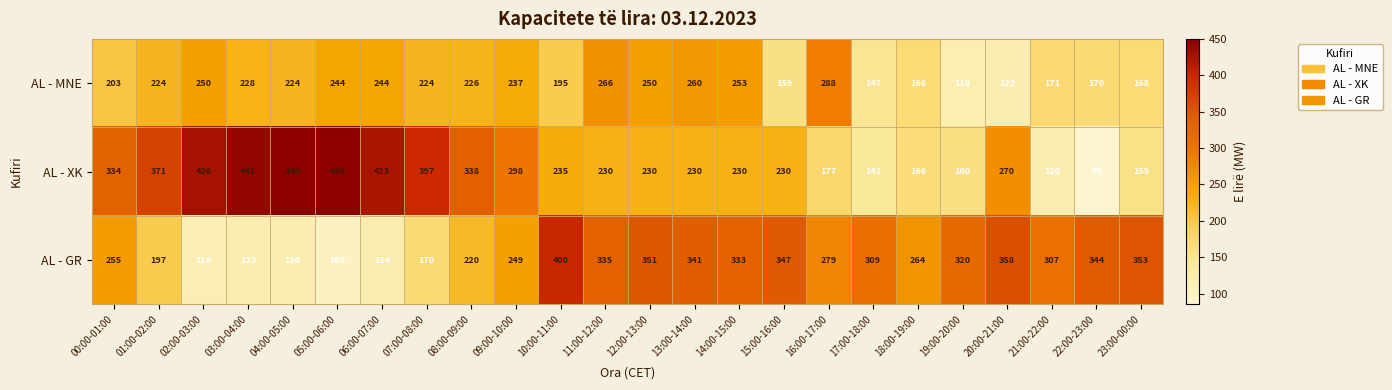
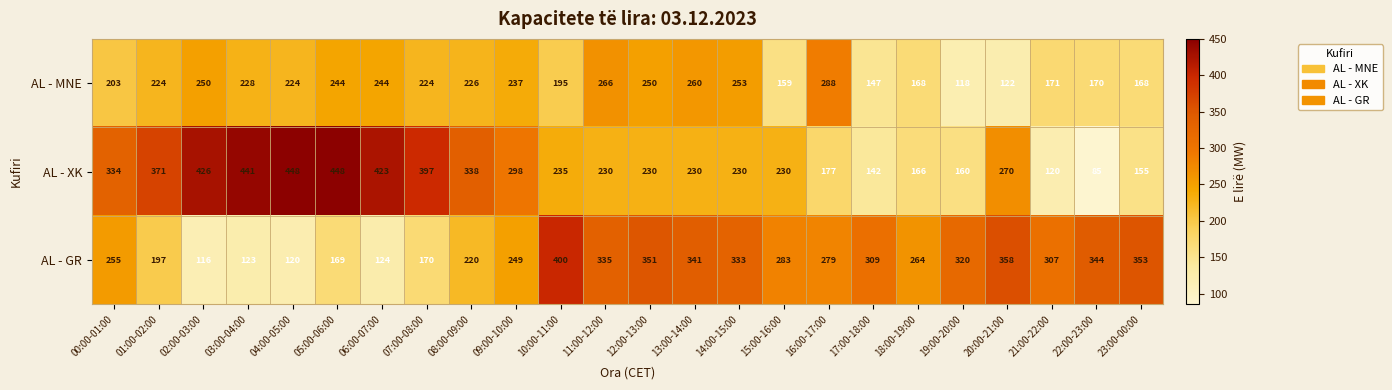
  {
    "AL - MNE": {
      "00:00-01:00": 203,
      "01:00-02:00": 224,
      "02:00-03:00": 250,
      "03:00-04:00": 228,
      "04:00-05:00": 224,
      "05:00-06:00": 244,
      "06:00-07:00": 244,
      "07:00-08:00": 224,
      "08:00-09:00": 226,
      "09:00-10:00": 237,
      "10:00-11:00": 195,
      "11:00-12:00": 266,
      "12:00-13:00": 250,
      "13:00-14:00": 260,
      "14:00-15:00": 253,
      "15:00-16:00": 159,
      "16:00-17:00": 288,
      "17:00-18:00": 147,
      "18:00-19:00": 168,
      "19:00-20:00": 118,
      "20:00-21:00": 122,
      "21:00-22:00": 171,
      "22:00-23:00": 170,
      "23:00-00:00": 168
    },
    "AL - XK": {
      "00:00-01:00": 334,
      "01:00-02:00": 371,
      "02:00-03:00": 426,
      "03:00-04:00": 441,
      "04:00-05:00": 448,
      "05:00-06:00": 448,
      "06:00-07:00": 423,
      "07:00-08:00": 397,
      "08:00-09:00": 338,
      "09:00-10:00": 298,
      "10:00-11:00": 235,
      "11:00-12:00": 230,
      "12:00-13:00": 230,
      "13:00-14:00": 230,
      "14:00-15:00": 230,
      "15:00-16:00": 230,
      "16:00-17:00": 177,
      "17:00-18:00": 142,
      "18:00-19:00": 166,
      "19:00-20:00": 160,
      "20:00-21:00": 270,
      "21:00-22:00": 120,
      "23:00-00:00": 155
    },
    "AL - GR": {
      "00:00-01:00": 255,
      "01:00-02:00": 197,
      "02:00-03:00": 116,
      "03:00-04:00": 123,
      "04:00-05:00": 120,
-     "05:00-06:00": 100,
+     "05:00-06:00": 169,
      "06:00-07:00": 124,
      "07:00-08:00": 170,
      "08:00-09:00": 220,
      "09:00-10:00": 249,
      "10:00-11:00": 400,
      "11:00-12:00": 335,
      "12:00-13:00": 351,
      "13:00-14:00": 341,
      "14:00-15:00": 333,
-     "15:00-16:00": 347,
+     "15:00-16:00": 283,
      "16:00-17:00": 279,
      "17:00-18:00": 309,
      "18:00-19:00": 264,
      "19:00-20:00": 320,
      "20:00-21:00": 358,
      "21:00-22:00": 307,
      "22:00-23:00": 344,
      "23:00-00:00": 353
    }
  }
